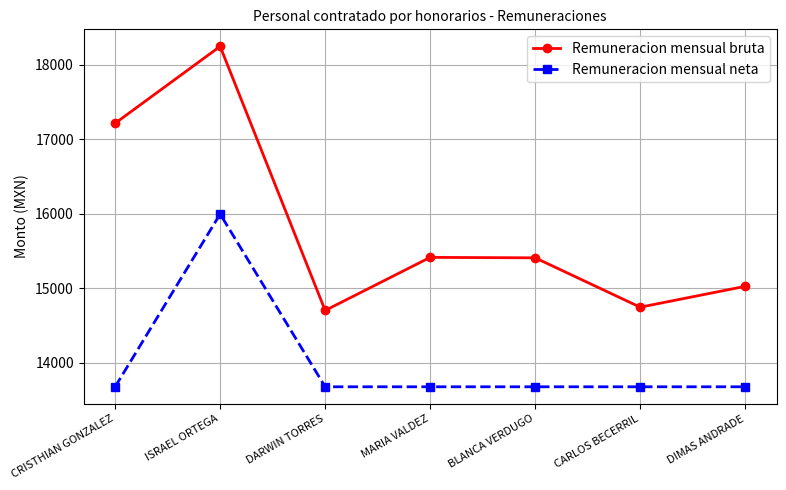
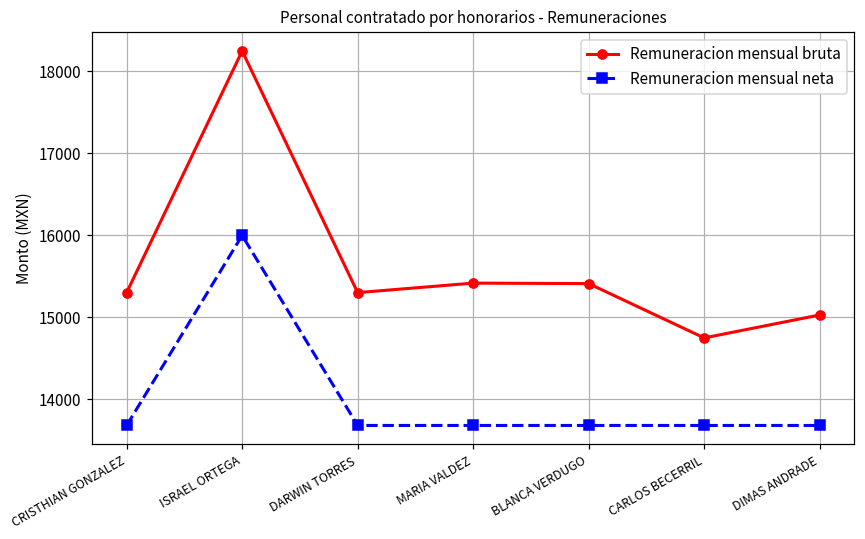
  {
    "Remuneracion mensual bruta": {
-     "CRISTHIAN GONZALEZ": 17200,
+     "CRISTHIAN GONZALEZ": 15300,
      "ISRAEL ORTEGA": 18300,
-     "DARWIN TORRES": 14700,
+     "DARWIN TORRES": 15300,
      "MARIA VALDEZ": 15400,
      "BLANCA VERDUGO": 15400,
      "CARLOS BECERRIL": 14700,
      "DIMAS ANDRADE": 15000
    },
    "Remuneracion mensual neta": {
      "CRISTHIAN GONZALEZ": 13700,
      "ISRAEL ORTEGA": 16000,
      "DARWIN TORRES": 13700,
      "MARIA VALDEZ": 13700,
      "BLANCA VERDUGO": 13700,
      "CARLOS BECERRIL": 13700,
      "DIMAS ANDRADE": 13700
    }
  }
